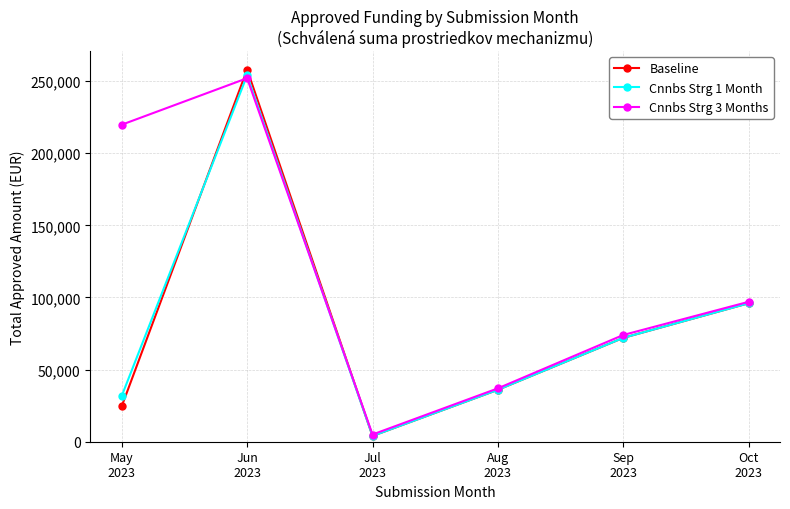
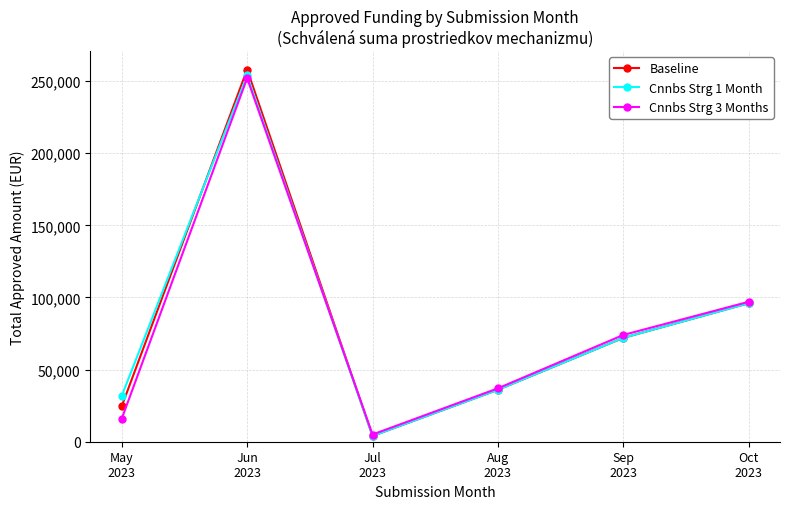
  {
    "Baseline": {
      "May 2023": "25,000",
      "Jun 2023": "258,000"
    },
    "Cnnbs Strg 1 Month": {
      "May 2023": "32,000",
      "Jun 2023": "254,000"
    },
    "Cnnbs Strg 3 Months": {
-     "May 2023": "220,000",
+     "May 2023": "16,000",
      "Jun 2023": "252,000",
      "Sep 2023": "74,000"
    }
  }
